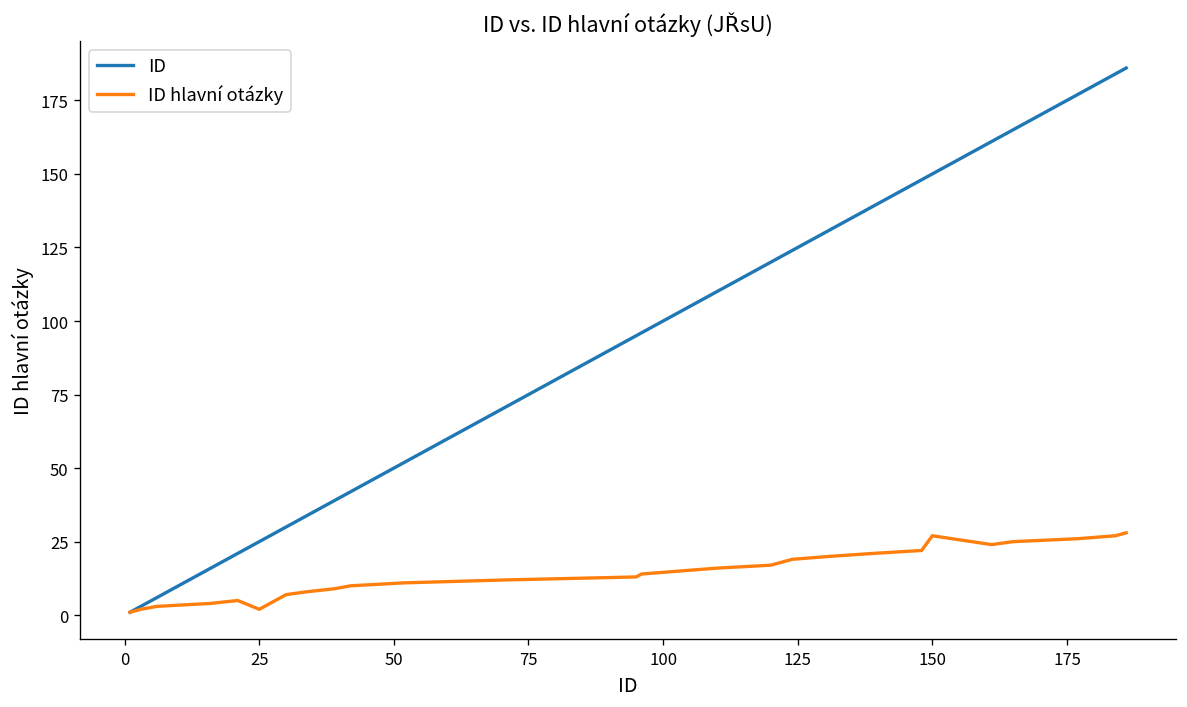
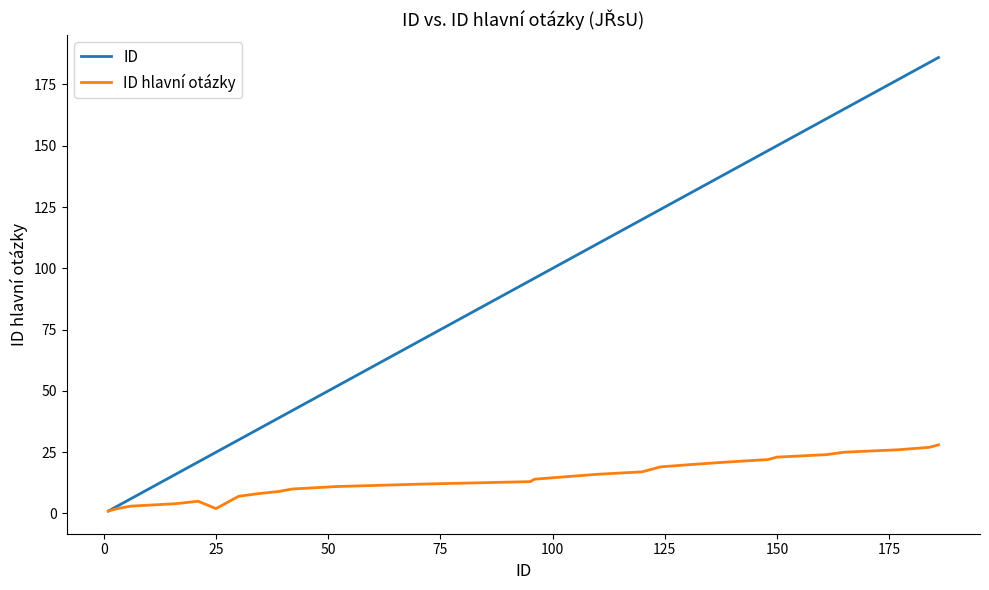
  {
    "ID": {
      "25": 25,
      "150": 150
    },
    "ID hlavní otázky": {
      "25": 2,
-     "150": 27
+     "150": 23
    }
  }
